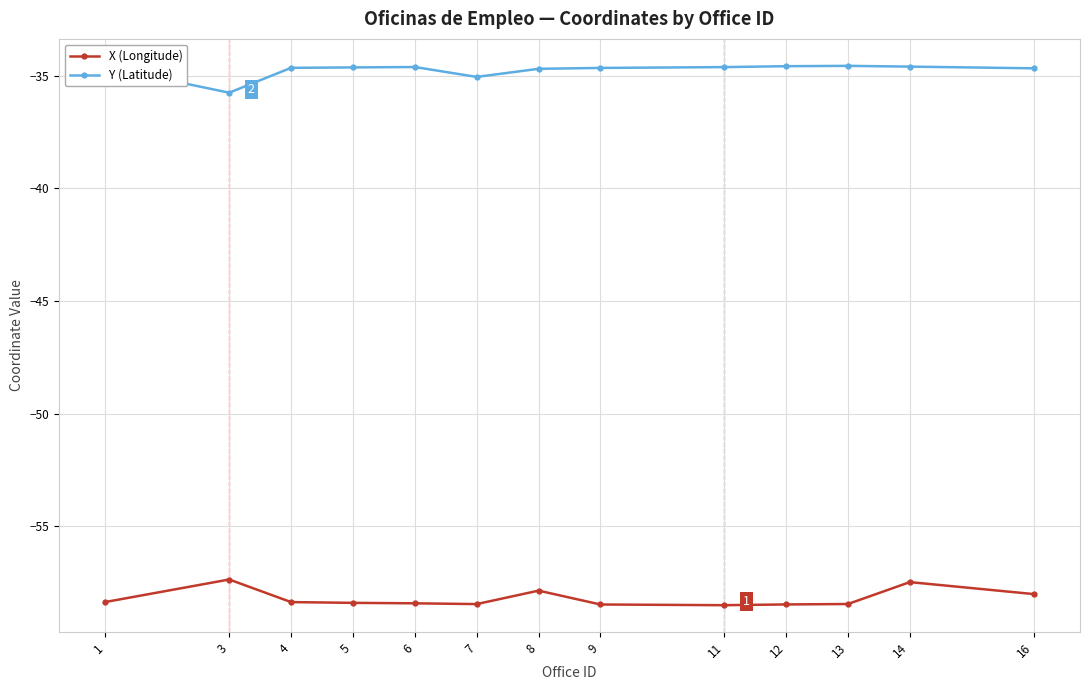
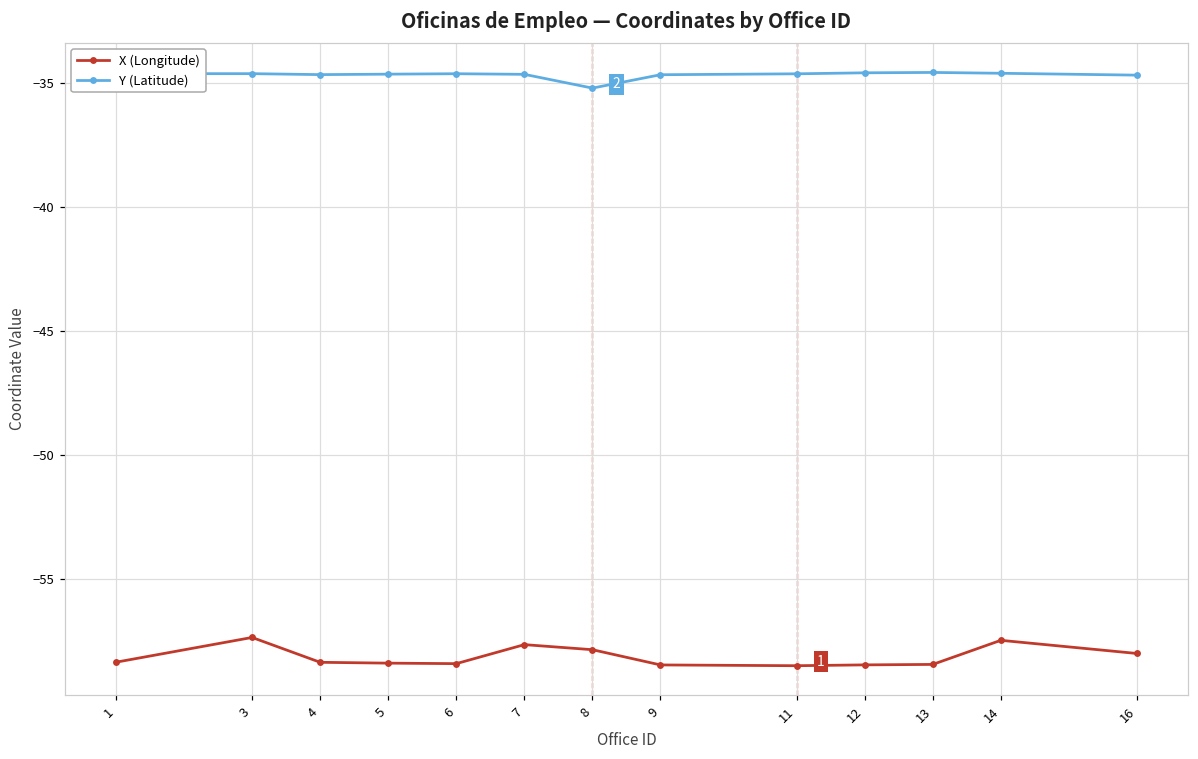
  {
    "X (Longitude)": {
      "1": -58.4,
      "3": -57.4,
      "4": -58.4,
      "5": -58.4,
      "6": -58.4,
-     "7": -58.5,
+     "7": -57.7,
      "8": -57.9,
      "9": -58.5,
      "12": -58.5,
      "13": -58.5,
      "14": -57.5,
      "16": -58.0
    },
    "Y (Latitude)": {
-     "3": -35.7,
+     "3": -34.6,
      "4": -34.6,
      "5": -34.6,
      "6": -34.6,
-     "7": -35.0,
-     "8": -34.7,
+     "7": -34.6,
+     "8": -35.2,
      "9": -34.6,
      "11": -34.6,
      "12": -34.6,
      "13": -34.6,
      "14": -34.6,
      "16": -34.7
    }
  }
